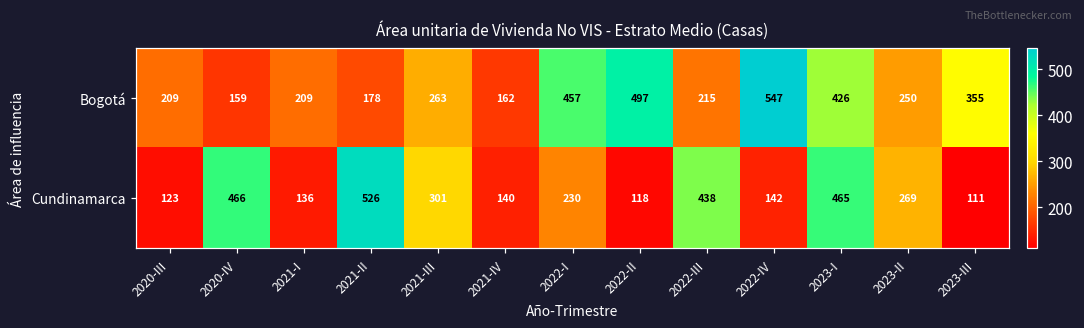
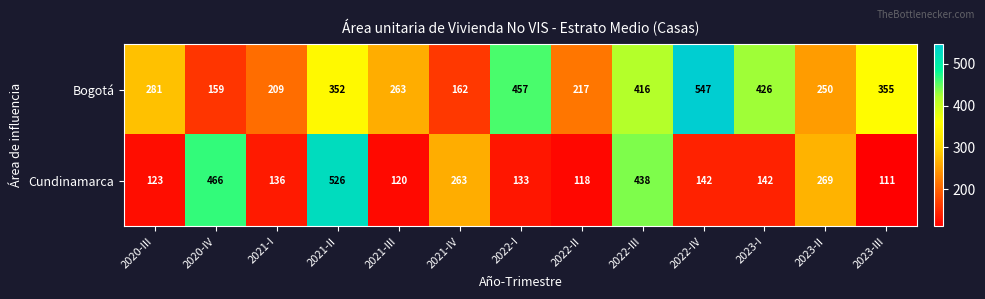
  {
    "Bogotá": {
-     "2020-III": 209,
+     "2020-III": 281,
      "2020-IV": 159,
      "2021-I": 209,
-     "2021-II": 178,
+     "2021-II": 352,
      "2021-III": 263,
      "2021-IV": 162,
      "2022-I": 457,
-     "2022-II": 497,
-     "2022-III": 215,
+     "2022-II": 217,
+     "2022-III": 416,
      "2022-IV": 547,
      "2023-I": 426,
      "2023-II": 250,
      "2023-III": 355
    },
    "Cundinamarca": {
      "2020-III": 123,
      "2020-IV": 466,
      "2021-I": 136,
      "2021-II": 526,
-     "2021-III": 301,
-     "2021-IV": 140,
-     "2022-I": 230,
+     "2021-III": 120,
+     "2021-IV": 263,
+     "2022-I": 133,
      "2022-II": 118,
      "2022-III": 438,
      "2022-IV": 142,
-     "2023-I": 465,
+     "2023-I": 142,
      "2023-II": 269,
      "2023-III": 111
    }
  }
